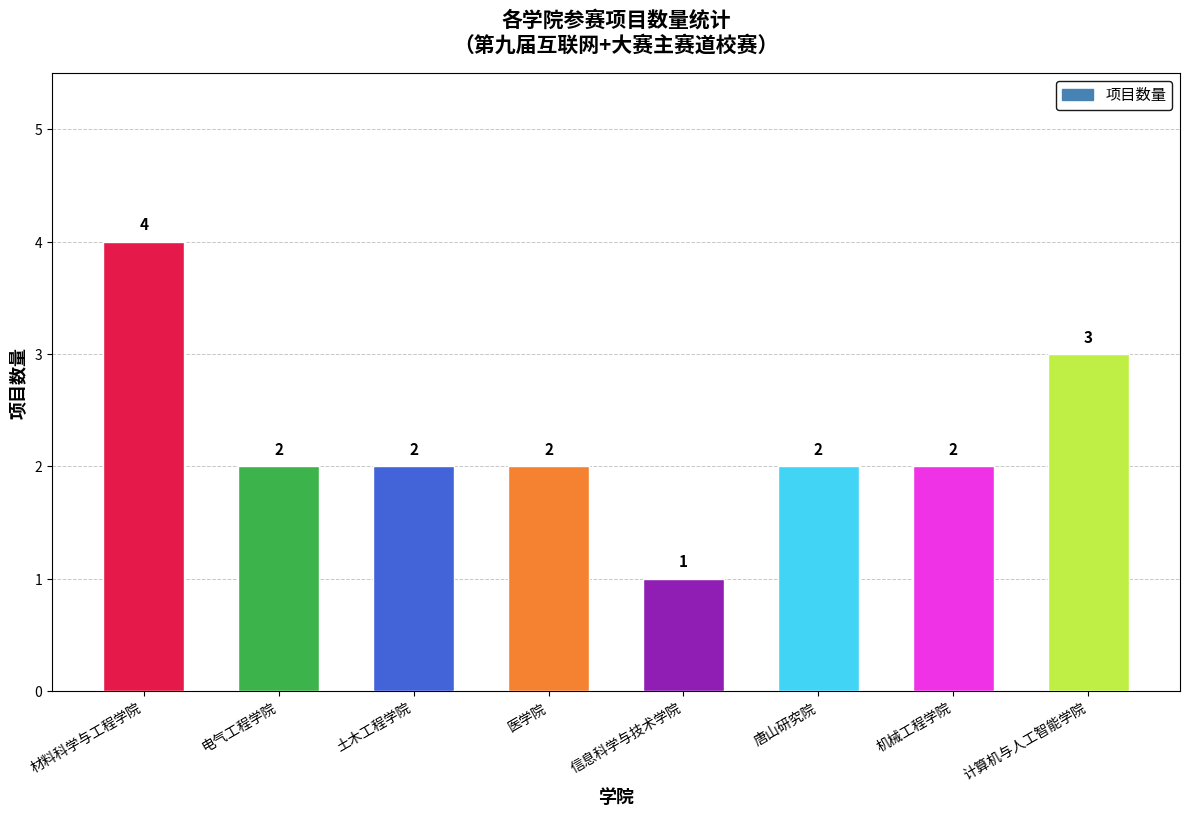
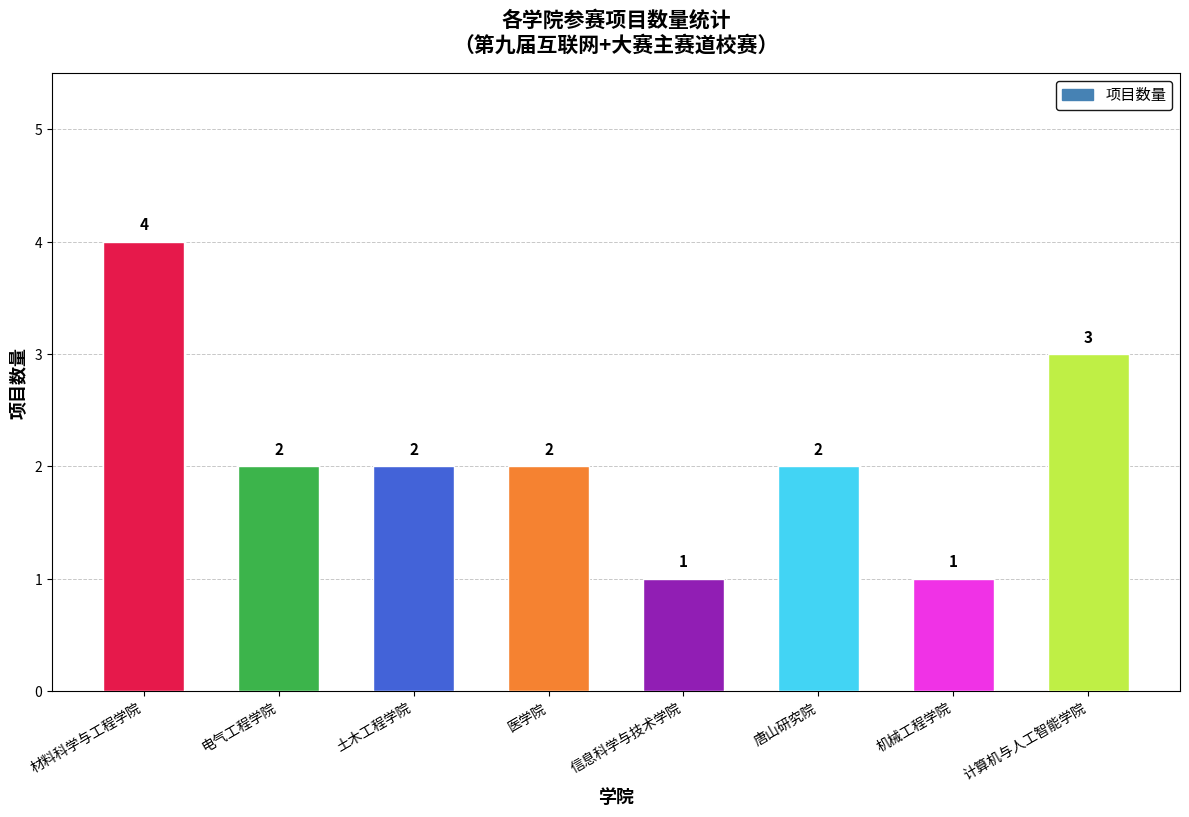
  {
    "材料科学与工程学院": 4,
    "电气工程学院": 2,
    "土木工程学院": 2,
    "医学院": 2,
    "信息科学与技术学院": 1,
    "唐山研究院": 2,
-   "机械工程学院": 2,
+   "机械工程学院": 1,
    "计算机与人工智能学院": 3
  }
